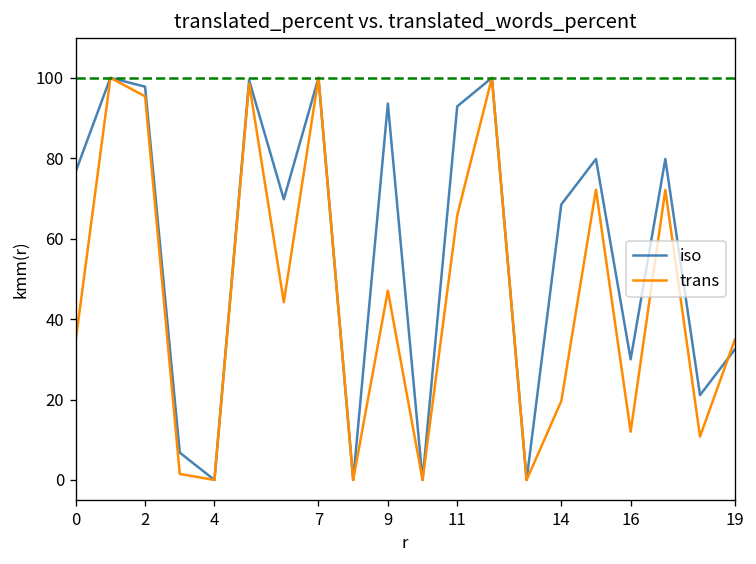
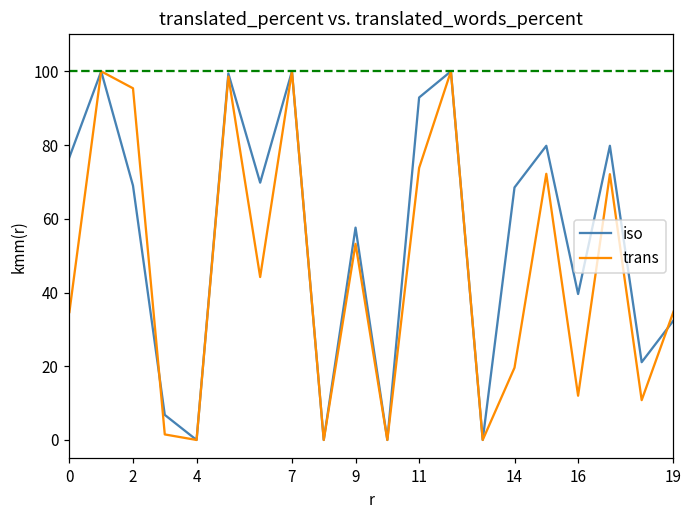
  {
    "iso": {
      "0": 77,
-     "2": 98,
-     "9": 94,
+     "2": 69,
+     "9": 58,
      "11": 93,
      "14": 69,
-     "16": 30,
+     "16": 40,
      "19": 32
    },
    "trans": {
      "0": 35,
      "2": 95,
-     "9": 47,
-     "11": 66,
+     "9": 53,
+     "11": 74,
      "14": 20,
      "16": 12,
      "19": 35
    }
  }
